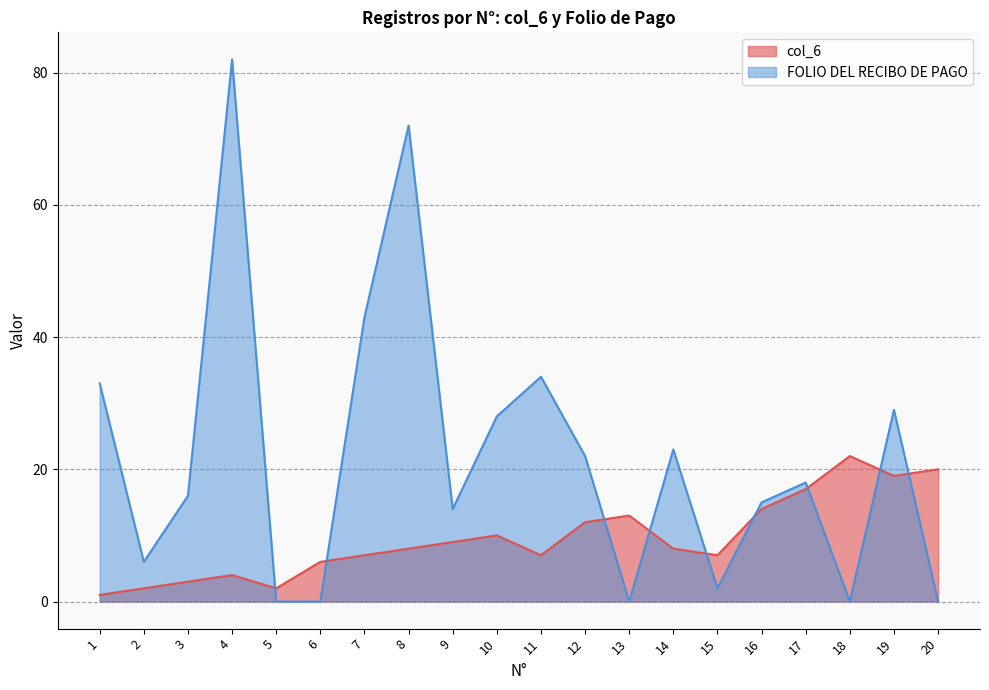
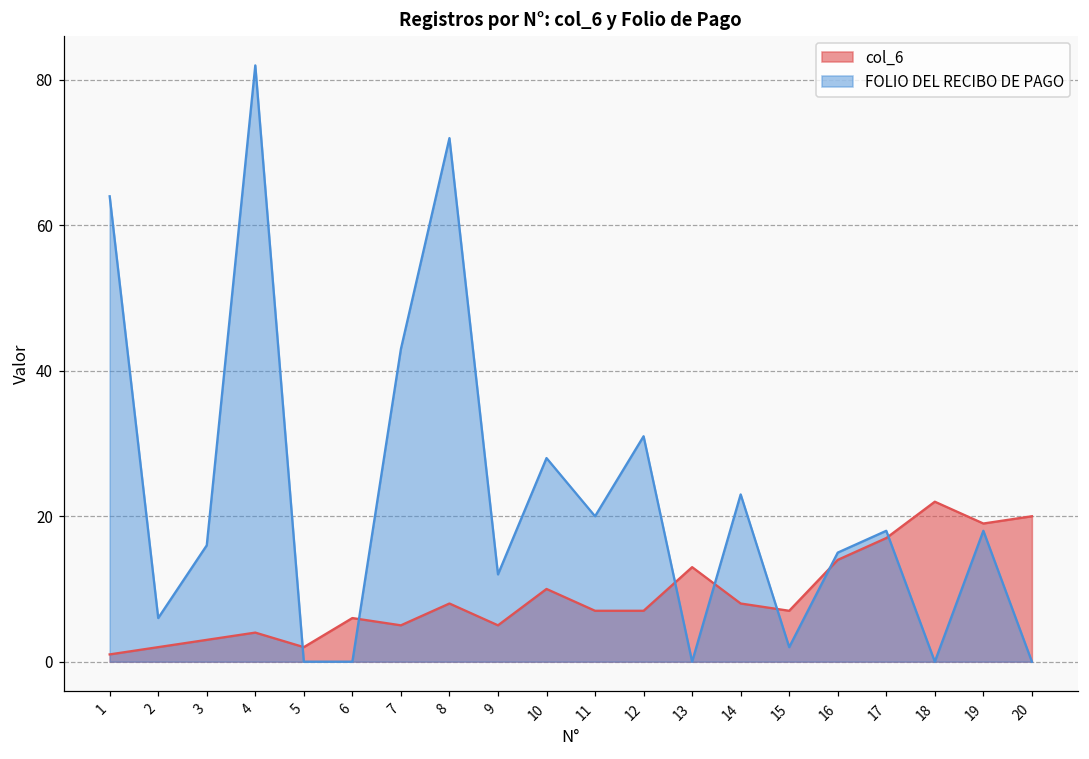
  {
    "col_6": {
      "1": 1,
      "2": 2,
      "3": 3,
      "4": 4,
      "5": 2,
      "6": 6,
-     "7": 7,
+     "7": 5,
      "8": 8,
-     "9": 9,
+     "9": 5,
      "10": 10,
      "11": 7,
-     "12": 12,
+     "12": 7,
      "13": 13,
      "14": 8,
      "15": 7,
      "16": 14,
      "17": 17,
      "18": 22,
      "19": 19,
      "20": 20
    },
    "FOLIO DEL RECIBO DE PAGO": {
-     "1": 33,
+     "1": 64,
      "2": 6,
      "3": 16,
      "4": 82,
      "5": 0,
      "6": 0,
      "7": 43,
      "8": 72,
-     "9": 14,
+     "9": 12,
      "10": 28,
-     "11": 34,
-     "12": 22,
+     "11": 20,
+     "12": 31,
      "13": 0,
      "14": 23,
      "15": 2,
      "16": 15,
      "17": 18,
      "18": 0,
-     "19": 29,
+     "19": 18,
      "20": 0
    }
  }
